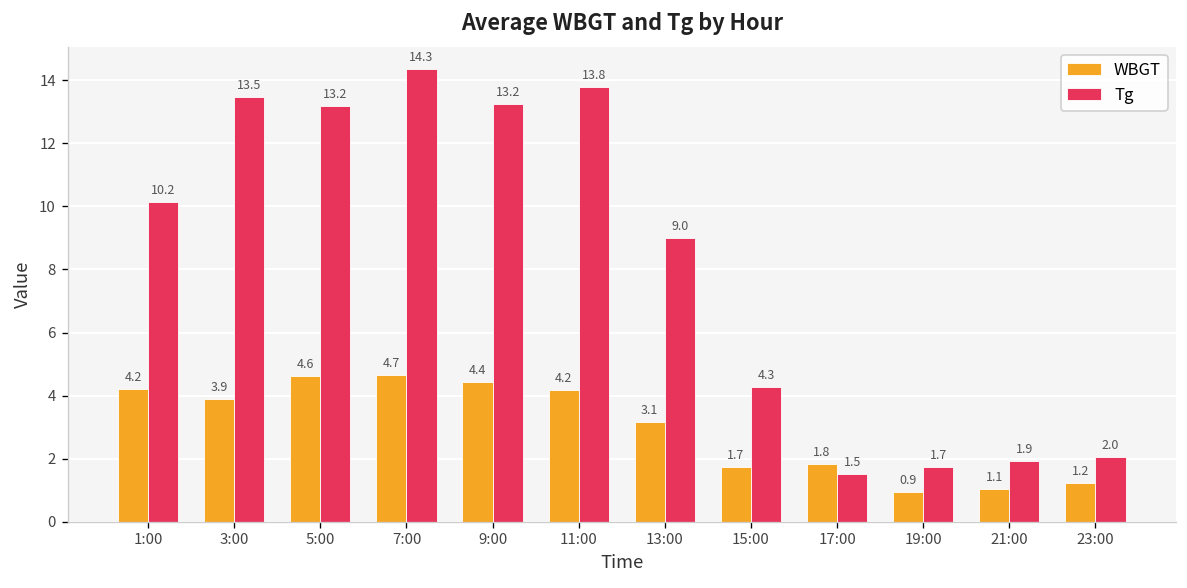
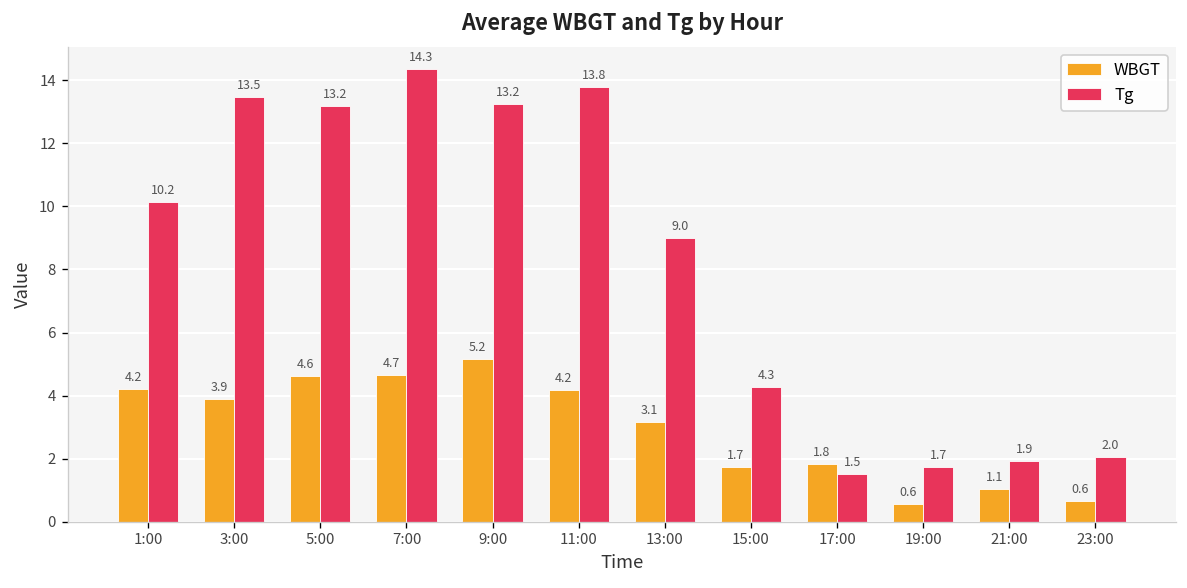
  {
    "WBGT": {
      "1:00": 4.2,
      "3:00": 3.9,
      "5:00": 4.6,
      "7:00": 4.7,
-     "9:00": 4.4,
+     "9:00": 5.2,
      "11:00": 4.2,
      "13:00": 3.1,
      "15:00": 1.7,
      "17:00": 1.8,
-     "19:00": 0.9,
+     "19:00": 0.6,
      "21:00": 1.1,
-     "23:00": 1.2
+     "23:00": 0.6
    },
    "Tg": {
      "1:00": 10.2,
      "3:00": 13.5,
      "5:00": 13.2,
      "7:00": 14.3,
      "9:00": 13.2,
      "11:00": 13.8,
      "13:00": 9.0,
      "15:00": 4.3,
      "17:00": 1.5,
      "19:00": 1.7,
      "21:00": 1.9,
      "23:00": 2.0
    }
  }
